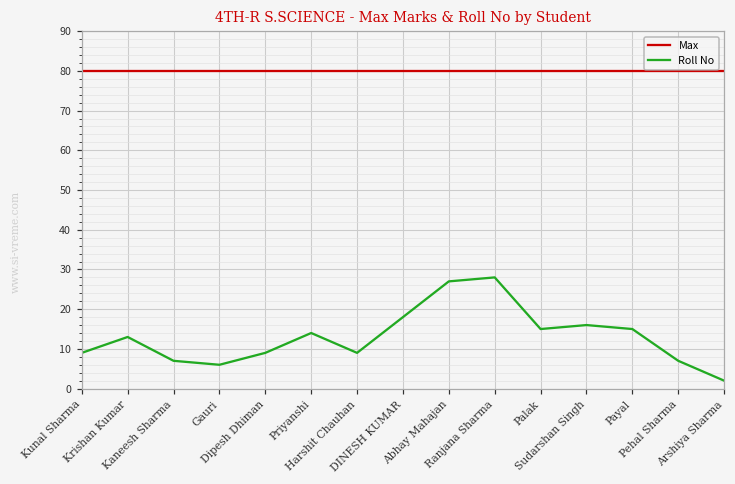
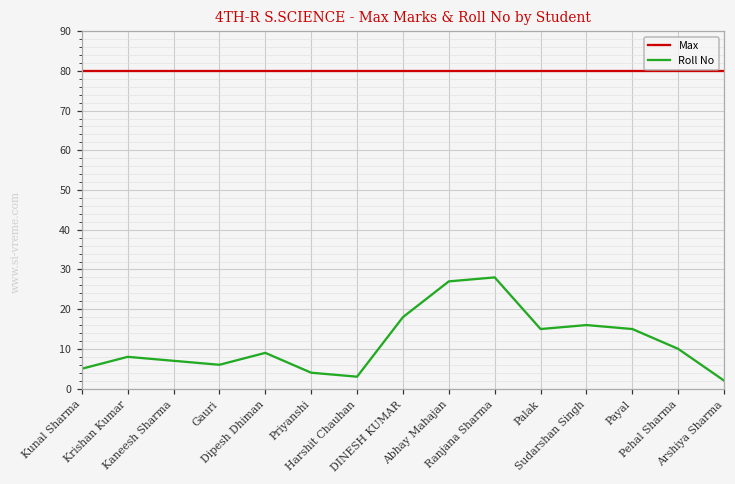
  {
    "Max": {
      "Kunal Sharma": 80,
      "Krishan Kumar": 80,
      "Kaneesh Sharma": 80,
      "Gauri": 80,
      "Dipesh Dhiman": 80,
      "Priyanshi": 80,
      "Harshit Chauhan": 80,
      "DINESH KUMAR": 80,
      "Abhay Mahajan": 80,
      "Ranjana Sharma": 80,
      "Palak": 80,
      "Sudarshan Singh": 80,
      "Payal": 80,
      "Arshiya Sharma": 80
    },
    "Roll No": {
-     "Kunal Sharma": 9,
-     "Krishan Kumar": 13,
+     "Kunal Sharma": 5,
+     "Krishan Kumar": 8,
      "Kaneesh Sharma": 7,
      "Gauri": 6,
      "Dipesh Dhiman": 9,
-     "Priyanshi": 14,
-     "Harshit Chauhan": 9,
+     "Priyanshi": 4,
+     "Harshit Chauhan": 3,
      "DINESH KUMAR": 18,
      "Abhay Mahajan": 27,
      "Ranjana Sharma": 28,
      "Palak": 15,
      "Sudarshan Singh": 16,
      "Payal": 15,
-     "Pehal Sharma": 7,
+     "Pehal Sharma": 10,
      "Arshiya Sharma": 2
    }
  }
